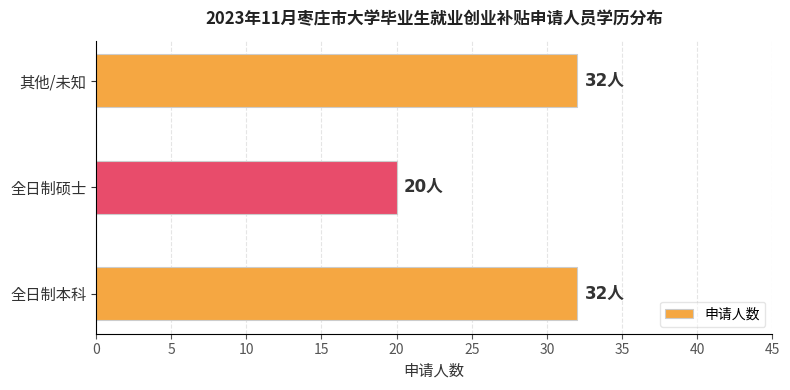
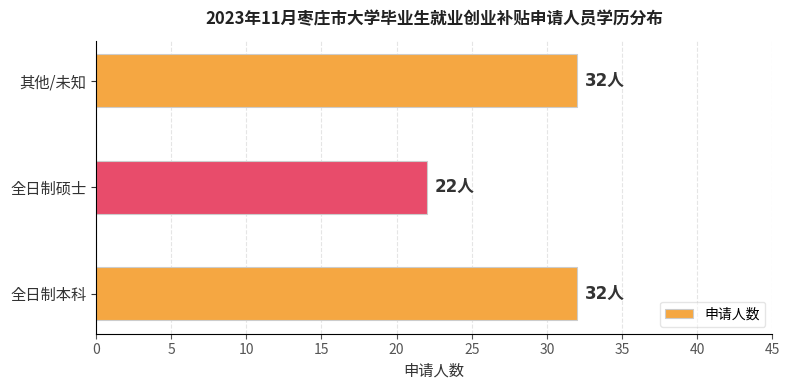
  {
    "其他/未知": "32人",
-   "全日制硕士": "20人",
+   "全日制硕士": "22人",
    "全日制本科": "32人"
  }
